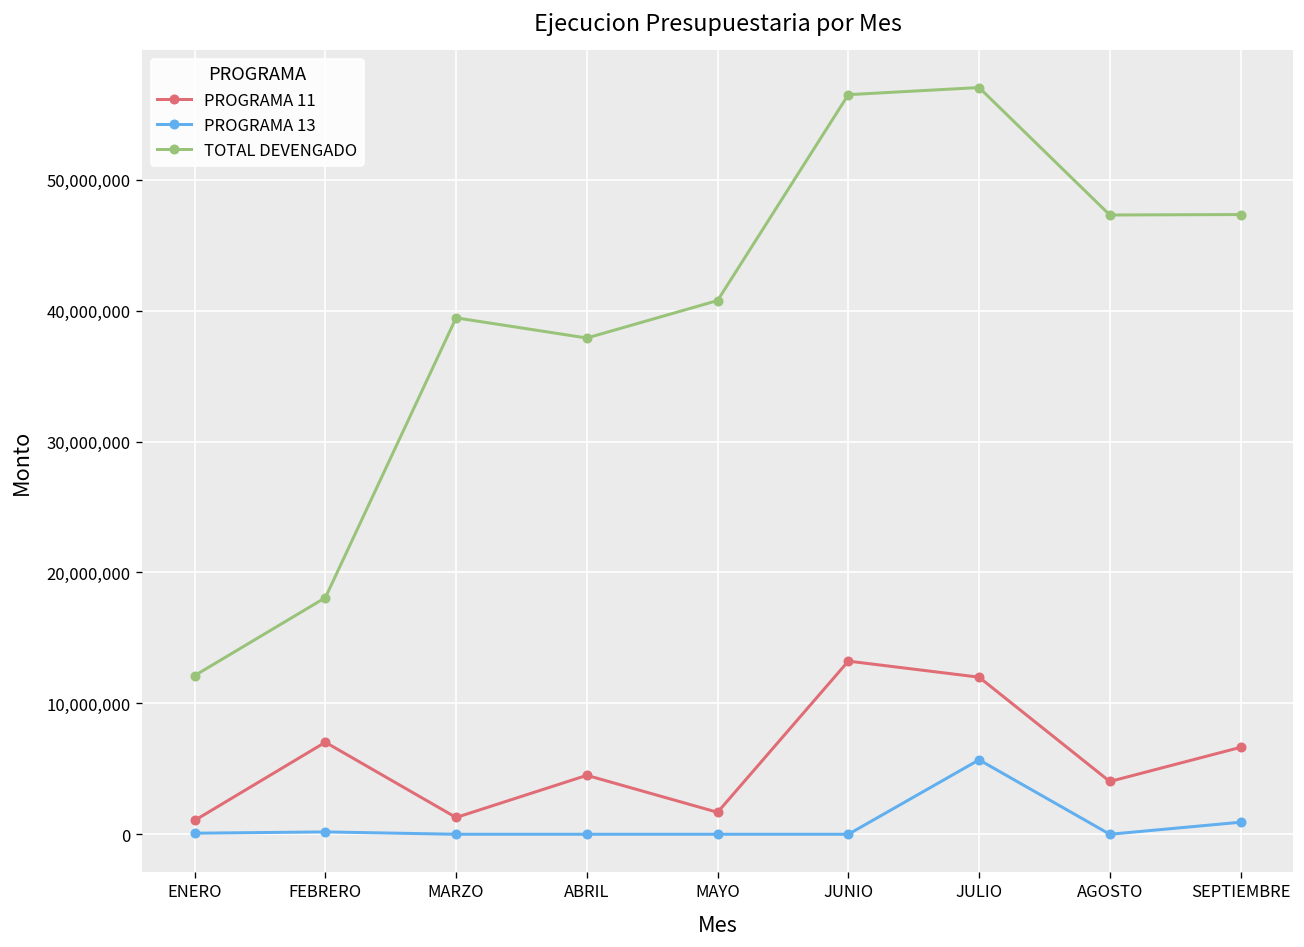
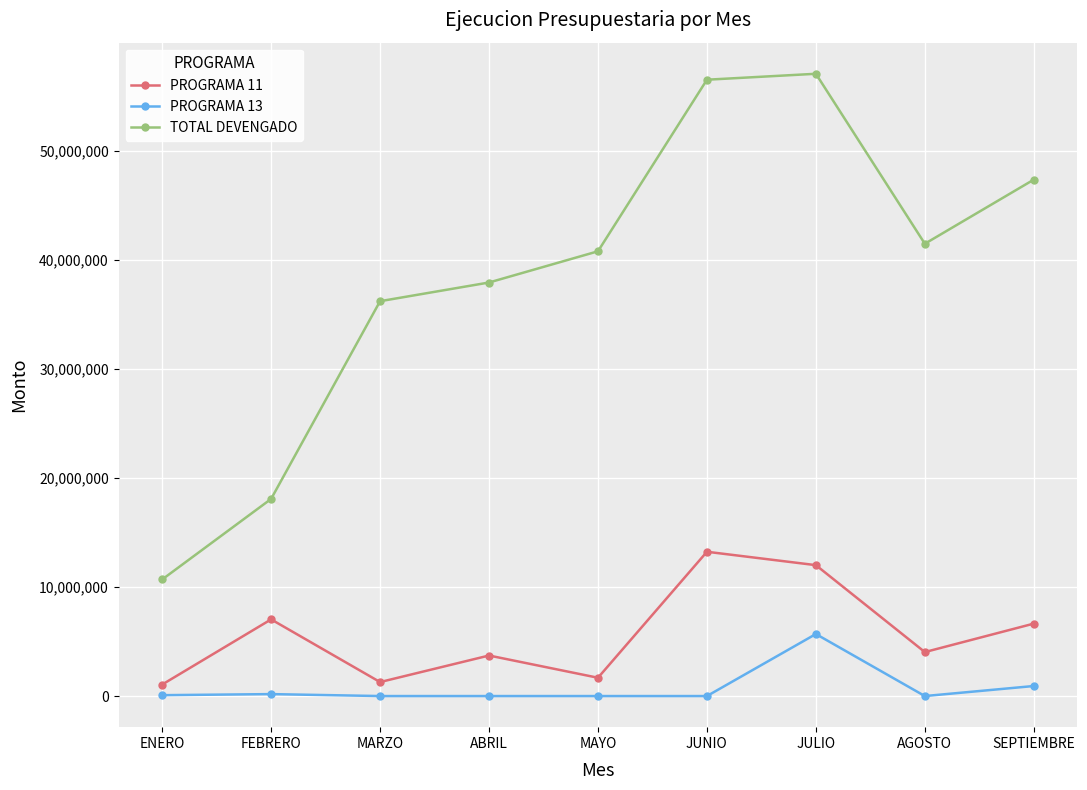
  {
    "PROGRAMA 11": {
      "ENERO": "1,100,000",
      "FEBRERO": "7,000,000",
      "MARZO": "1,300,000",
-     "ABRIL": "4,500,000",
+     "ABRIL": "3,700,000",
      "MAYO": "1,700,000",
      "JUNIO": "13,200,000",
      "JULIO": "12,000,000",
      "AGOSTO": "4,000,000",
      "SEPTIEMBRE": "6,600,000"
    },
    "PROGRAMA 13": {
      "ENERO": "100,000",
      "FEBRERO": "200,000",
      "MARZO": "0",
      "ABRIL": "0",
      "MAYO": "0",
      "JUNIO": "0",
      "JULIO": "5,700,000",
      "AGOSTO": "0",
      "SEPTIEMBRE": "900,000"
    },
    "TOTAL DEVENGADO": {
-     "ENERO": "12,100,000",
+     "ENERO": "10,700,000",
      "FEBRERO": "18,100,000",
-     "MARZO": "39,500,000",
+     "MARZO": "36,200,000",
      "ABRIL": "37,900,000",
      "MAYO": "40,800,000",
      "JUNIO": "56,500,000",
      "JULIO": "57,100,000",
-     "AGOSTO": "47,300,000",
+     "AGOSTO": "41,500,000",
      "SEPTIEMBRE": "47,300,000"
    }
  }
